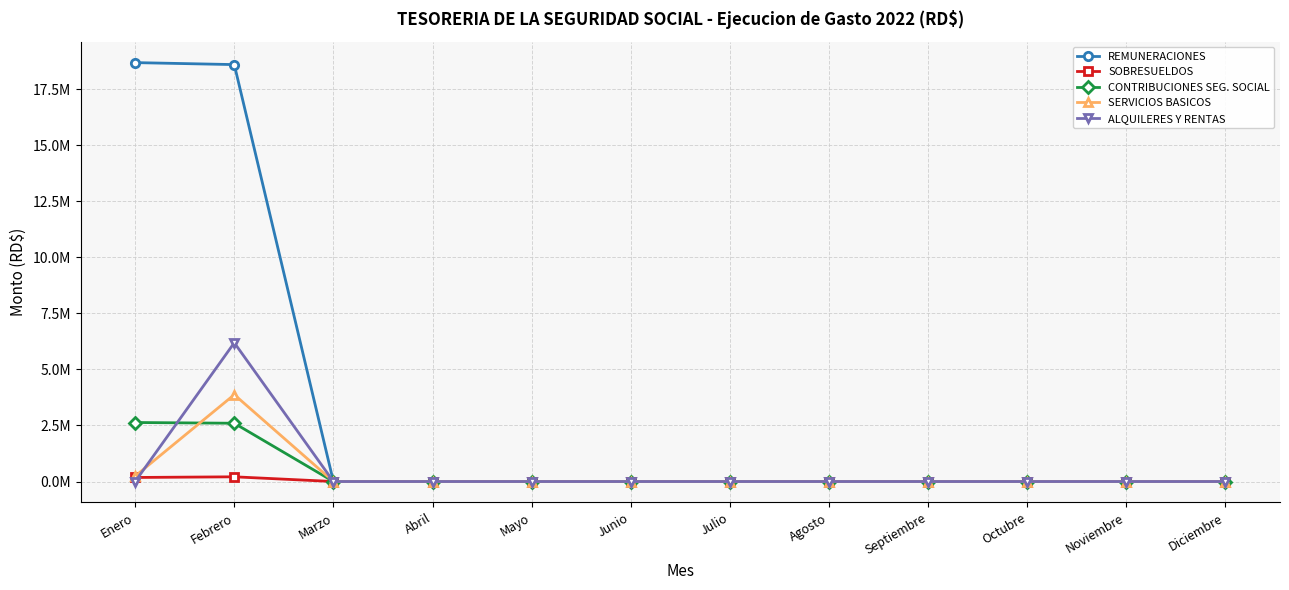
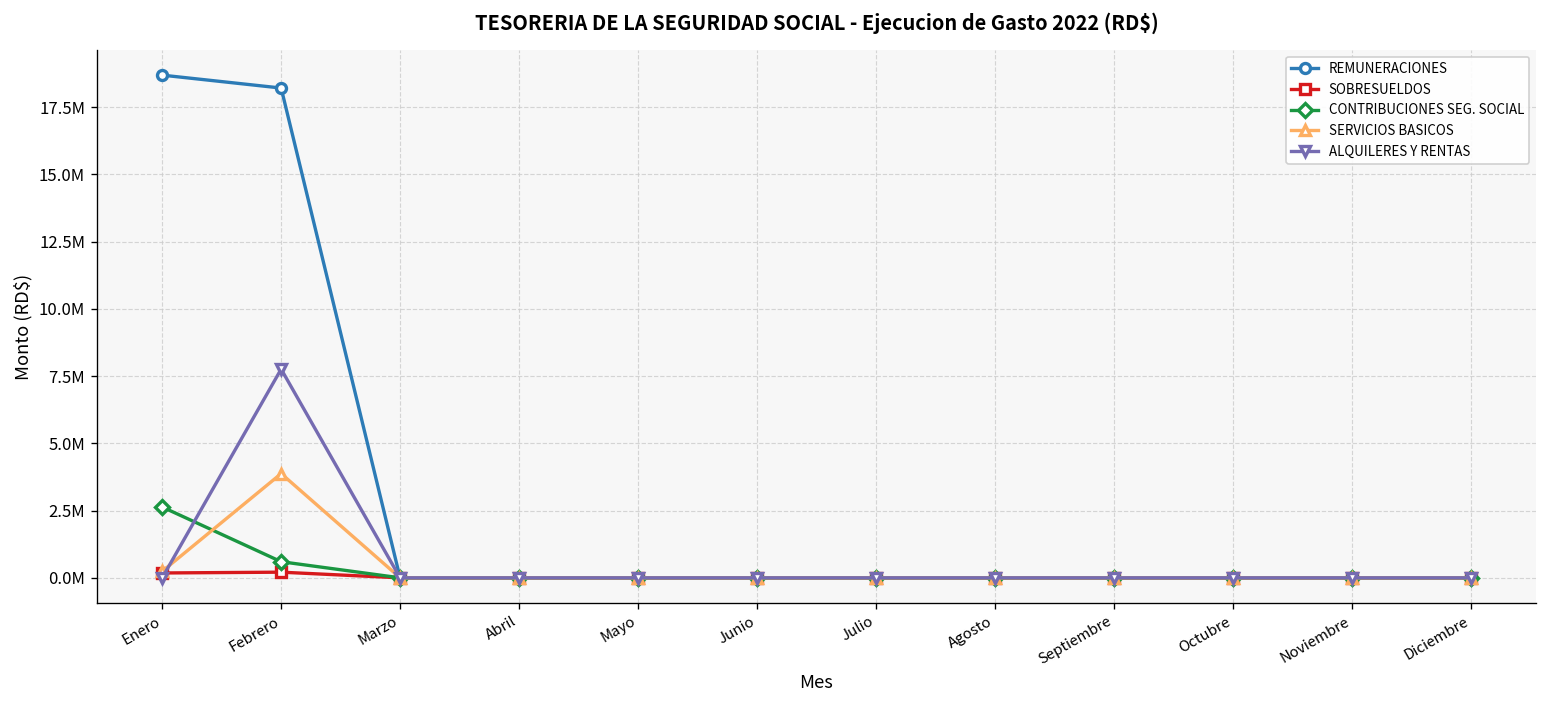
  {
    "REMUNERACIONES": {
      "Enero": 18700000,
-     "Febrero": 18600000
+     "Febrero": 18200000
    },
    "SOBRESUELDOS": {
      "Febrero": 200000
    },
    "CONTRIBUCIONES SEG. SOCIAL": {
      "Enero": 2600000,
-     "Febrero": 2600000
+     "Febrero": 600000
    },
    "SERVICIOS BASICOS": {
      "Febrero": 3900000
    },
    "ALQUILERES Y RENTAS": {
      "Enero": 0,
-     "Febrero": 6200000
+     "Febrero": 7800000
    }
  }
